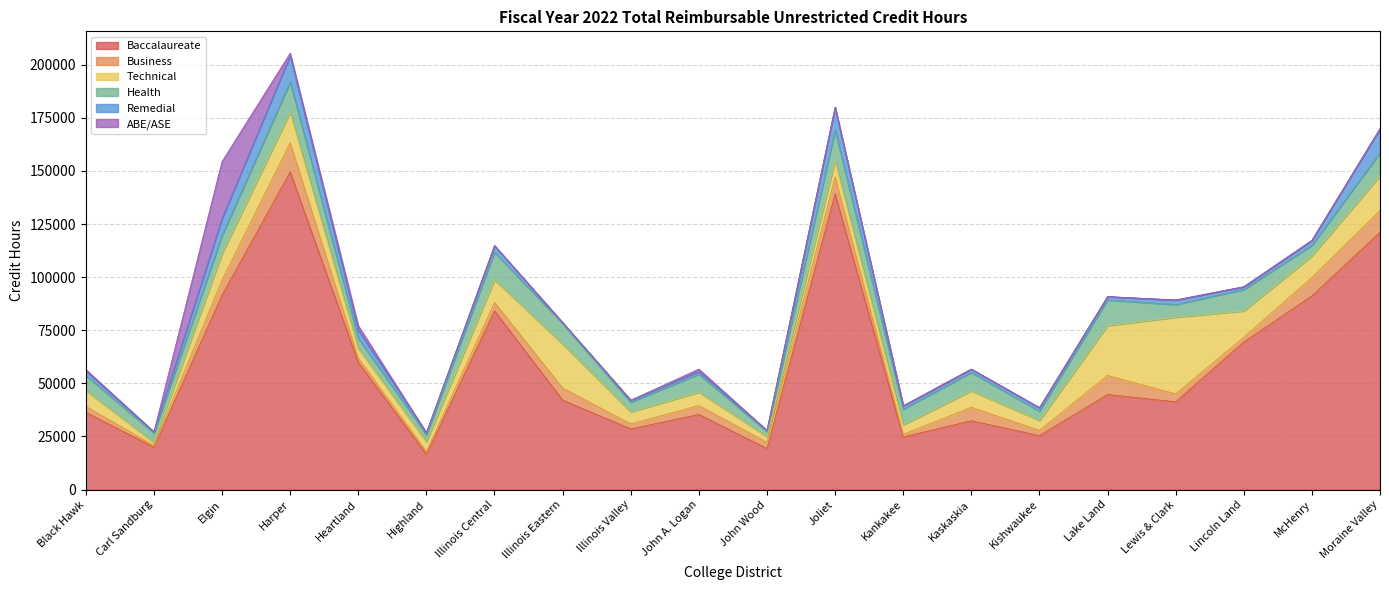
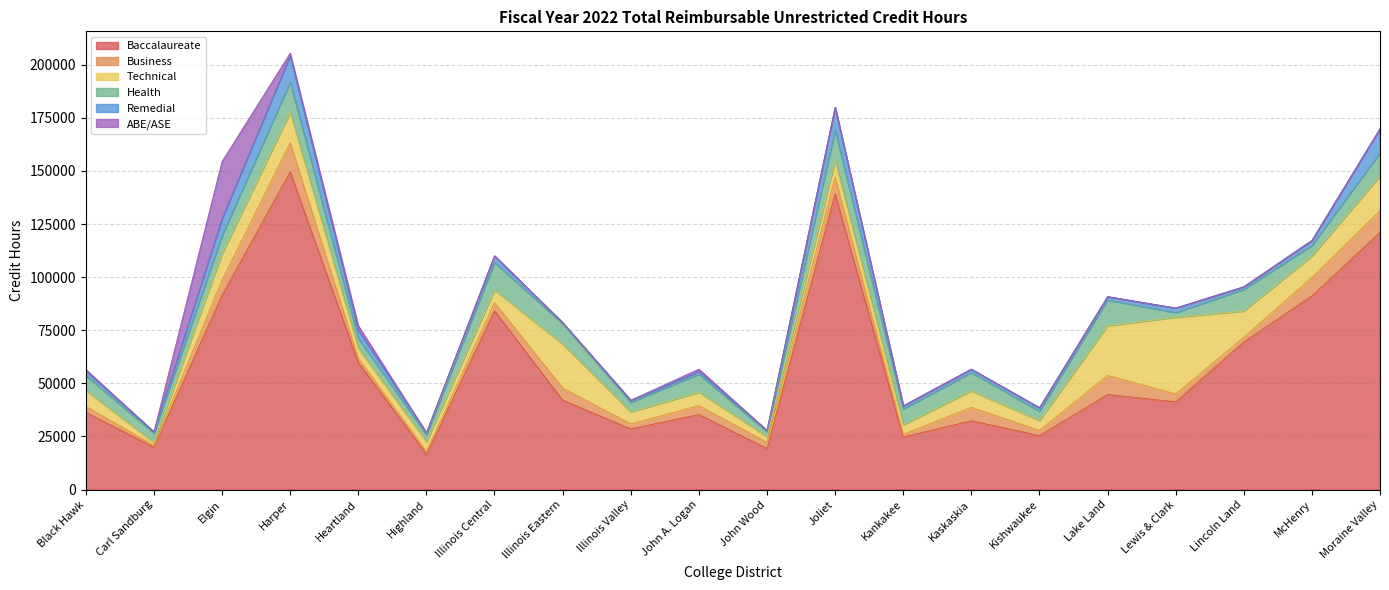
  {
    "Technical": {
      "Black Hawk": 7000,
      "Carl Sandburg": 1000,
      "Elgin": 12000,
      "Harper": 14000,
      "Heartland": 5000,
      "Highland": 5000,
-     "Illinois Central": 11000,
+     "Illinois Central": 6000,
      "Illinois Eastern": 21000,
      "Illinois Valley": 6000,
      "John A. Logan": 6000,
      "John Wood": 3000,
      "Joliet": 8000,
      "Kankakee": 4000,
      "Kaskaskia": 8000,
      "Kishwaukee": 5000,
      "Lake Land": 23000,
      "Lewis & Clark": 36000,
      "Lincoln Land": 12000,
      "McHenry": 10000,
      "Moraine Valley": 16000
    },
    "Health": {
      "Black Hawk": 7000,
      "Elgin": 9000,
      "Harper": 14000,
      "Heartland": 5000,
      "Illinois Central": 13000,
      "John A. Logan": 9000,
      "Joliet": 14000,
      "Kankakee": 7000,
      "Kaskaskia": 9000,
      "Kishwaukee": 4000,
      "Lake Land": 12000,
-     "Lewis & Clark": 6000,
+     "Lewis & Clark": 2000,
      "Lincoln Land": 10000,
      "McHenry": 5000,
      "Moraine Valley": 11000
    },
    "Remedial": {
      "Elgin": 8000,
      "Heartland": 4000
    },
    "ABE/ASE": {
      "Elgin": 27000,
      "Heartland": 2000
    }
  }
